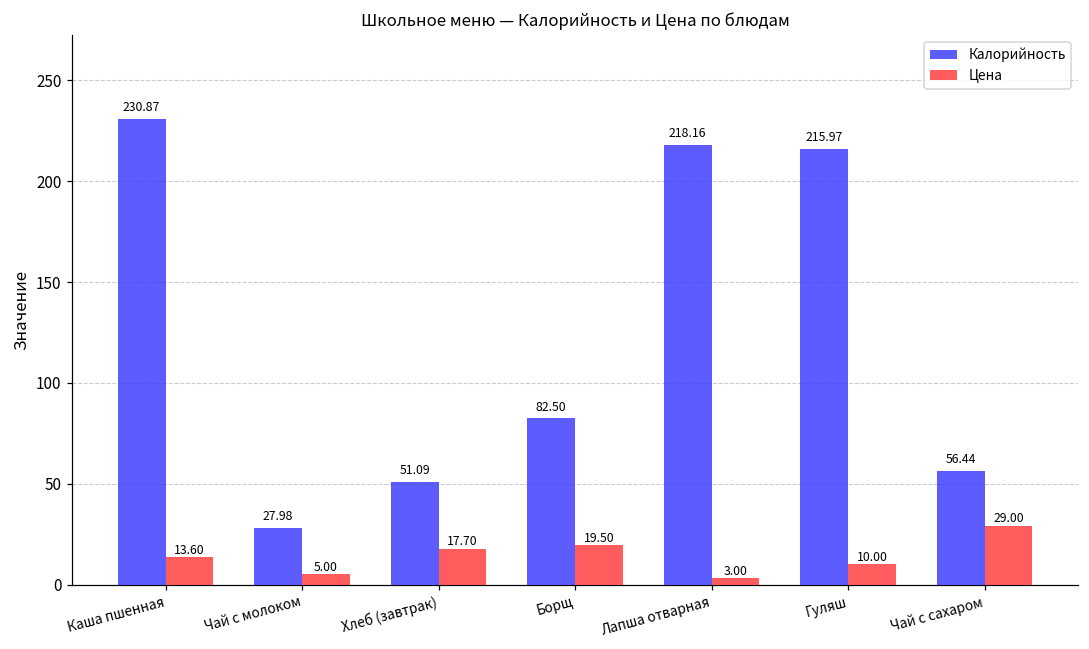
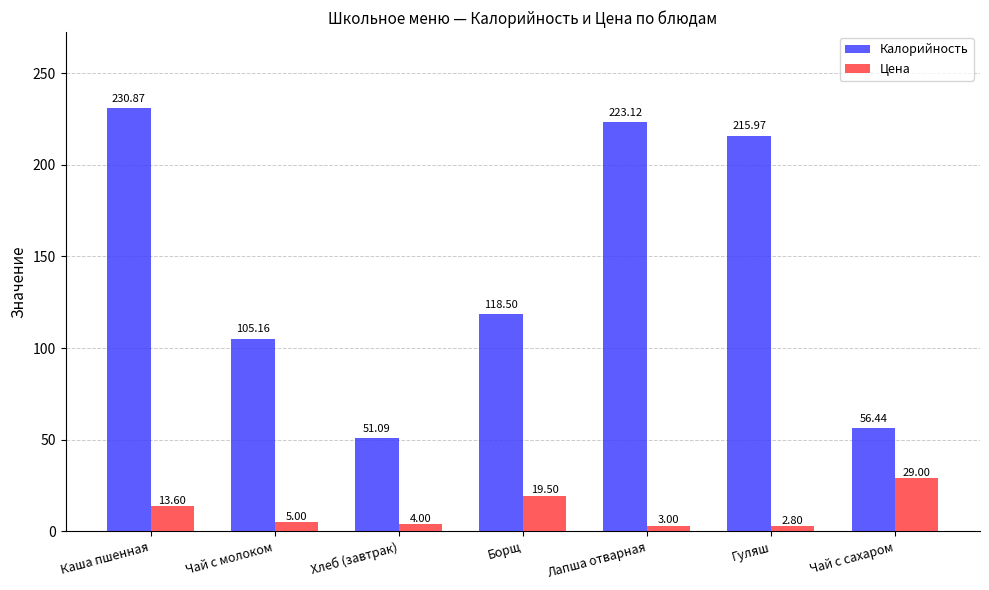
  {
    "Калорийность": {
      "Каша пшенная": 230.87,
-     "Чай с молоком": 27.98,
+     "Чай с молоком": 105.16,
      "Хлеб (завтрак)": 51.09,
-     "Борщ": 82.50,
-     "Лапша отварная": 218.16,
+     "Борщ": 118.50,
+     "Лапша отварная": 223.12,
      "Гуляш": 215.97,
      "Чай с сахаром": 56.44
    },
    "Цена": {
      "Каша пшенная": 13.60,
      "Чай с молоком": 5.00,
-     "Хлеб (завтрак)": 17.70,
+     "Хлеб (завтрак)": 4.00,
      "Борщ": 19.50,
      "Лапша отварная": 3.00,
-     "Гуляш": 10.00,
+     "Гуляш": 2.80,
      "Чай с сахаром": 29.00
    }
  }
